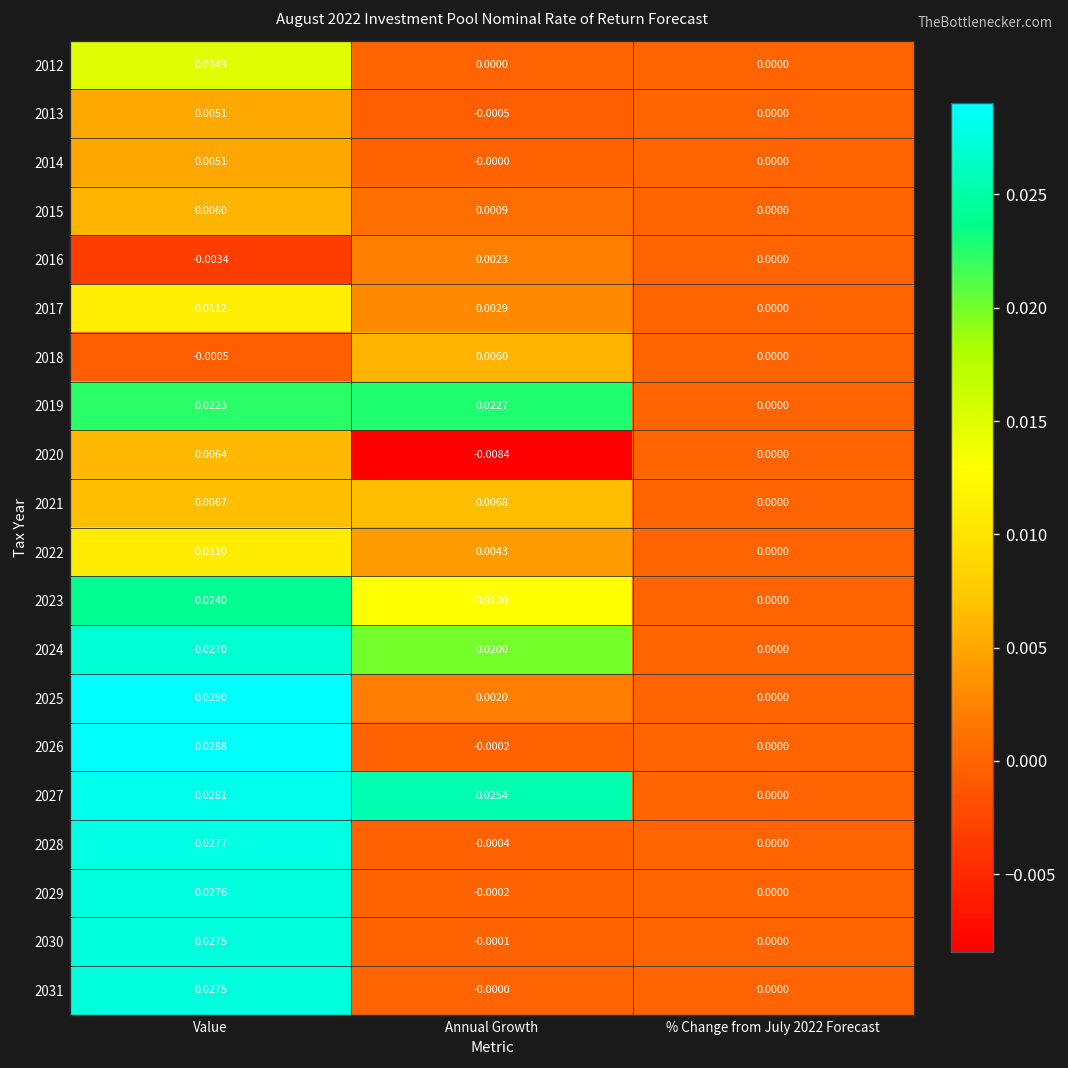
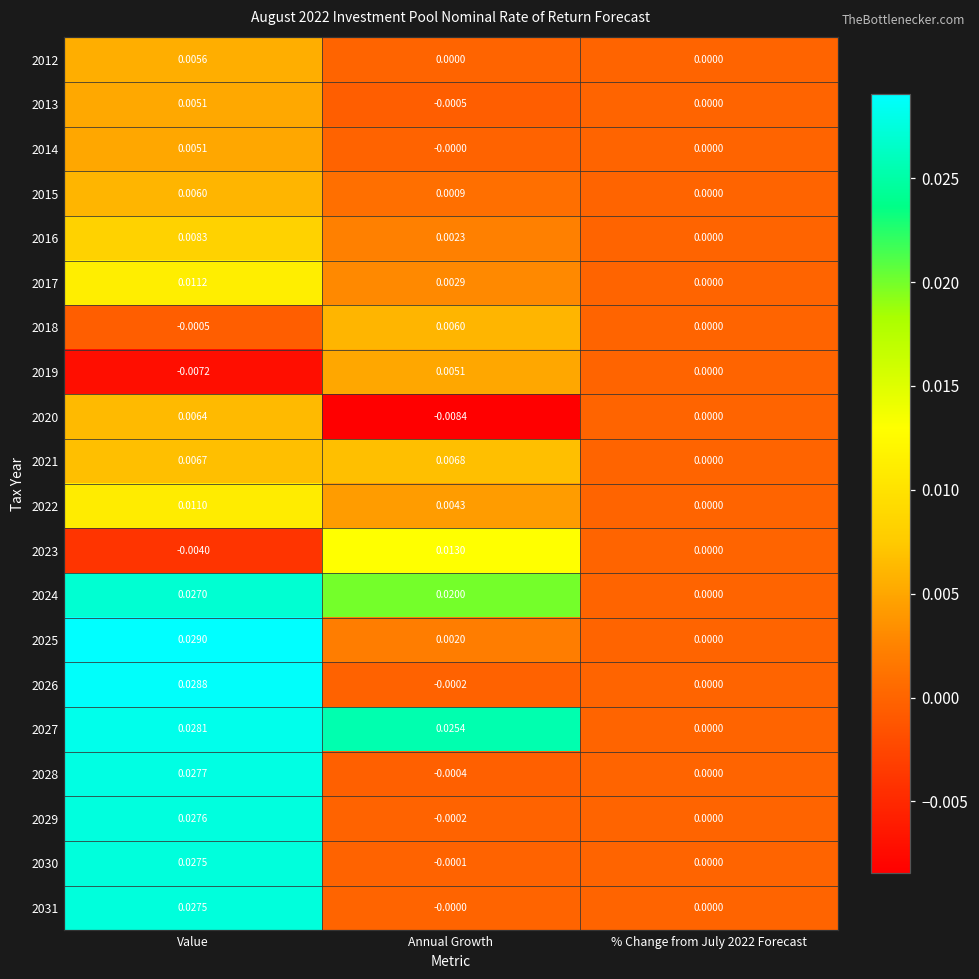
  {
    "2012": {
-     "Value": 0.0149,
+     "Value": 0.0056,
      "Annual Growth": 0.0000,
      "% Change from July 2022 Forecast": 0.0000
    },
    "2013": {
      "Value": 0.0051,
      "Annual Growth": -0.0005,
      "% Change from July 2022 Forecast": 0.0000
    },
    "2014": {
      "Value": 0.0051,
      "Annual Growth": -0.0000,
      "% Change from July 2022 Forecast": 0.0000
    },
    "2015": {
      "Value": 0.0060,
      "Annual Growth": 0.0009,
      "% Change from July 2022 Forecast": 0.0000
    },
    "2016": {
-     "Value": -0.0034,
+     "Value": 0.0083,
      "Annual Growth": 0.0023,
      "% Change from July 2022 Forecast": 0.0000
    },
    "2017": {
      "Value": 0.0112,
      "Annual Growth": 0.0029,
      "% Change from July 2022 Forecast": 0.0000
    },
    "2018": {
      "Value": -0.0005,
      "Annual Growth": 0.0060,
      "% Change from July 2022 Forecast": 0.0000
    },
    "2019": {
-     "Value": 0.0223,
-     "Annual Growth": 0.0227,
+     "Value": -0.0072,
+     "Annual Growth": 0.0051,
      "% Change from July 2022 Forecast": 0.0000
    },
    "2020": {
      "Value": 0.0064,
      "Annual Growth": -0.0084,
      "% Change from July 2022 Forecast": 0.0000
    },
    "2021": {
      "Value": 0.0067,
      "Annual Growth": 0.0068,
      "% Change from July 2022 Forecast": 0.0000
    },
    "2022": {
      "Value": 0.0110,
      "Annual Growth": 0.0043,
      "% Change from July 2022 Forecast": 0.0000
    },
    "2023": {
-     "Value": 0.0240,
+     "Value": -0.0040,
      "Annual Growth": 0.0130,
      "% Change from July 2022 Forecast": 0.0000
    },
    "2024": {
      "Value": 0.0270,
      "Annual Growth": 0.0200,
      "% Change from July 2022 Forecast": 0.0000
    },
    "2025": {
      "Value": 0.0290,
      "Annual Growth": 0.0020,
      "% Change from July 2022 Forecast": 0.0000
    },
    "2026": {
      "Value": 0.0288,
      "Annual Growth": -0.0002,
      "% Change from July 2022 Forecast": 0.0000
    },
    "2027": {
      "Value": 0.0281,
      "Annual Growth": 0.0254,
      "% Change from July 2022 Forecast": 0.0000
    },
    "2028": {
      "Value": 0.0277,
      "Annual Growth": -0.0004,
      "% Change from July 2022 Forecast": 0.0000
    },
    "2029": {
      "Value": 0.0276,
      "Annual Growth": -0.0002,
      "% Change from July 2022 Forecast": 0.0000
    },
    "2030": {
      "Value": 0.0275,
      "Annual Growth": -0.0001,
      "% Change from July 2022 Forecast": 0.0000
    },
    "2031": {
      "Value": 0.0275,
      "Annual Growth": -0.0000,
      "% Change from July 2022 Forecast": 0.0000
    }
  }
